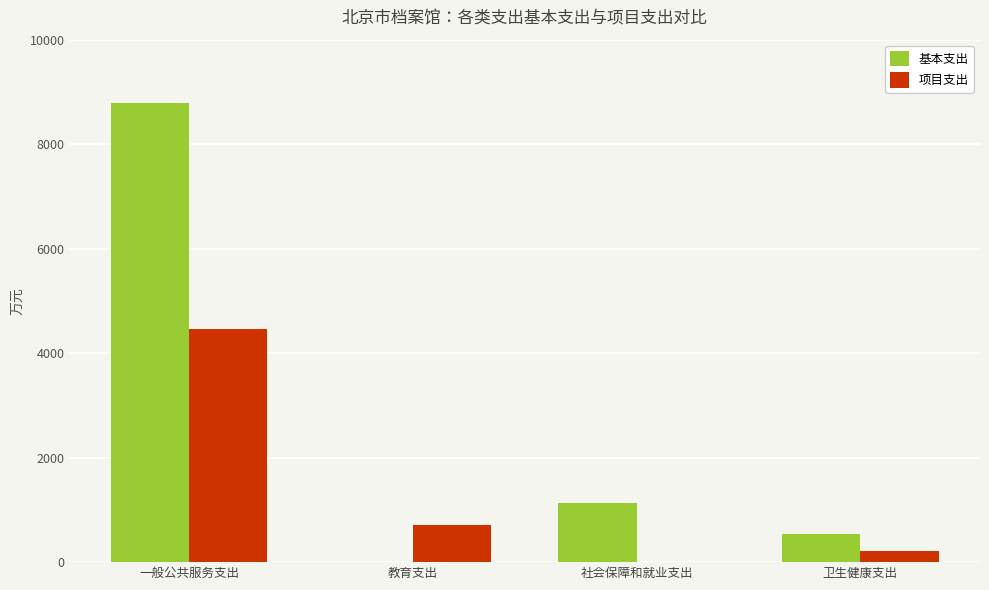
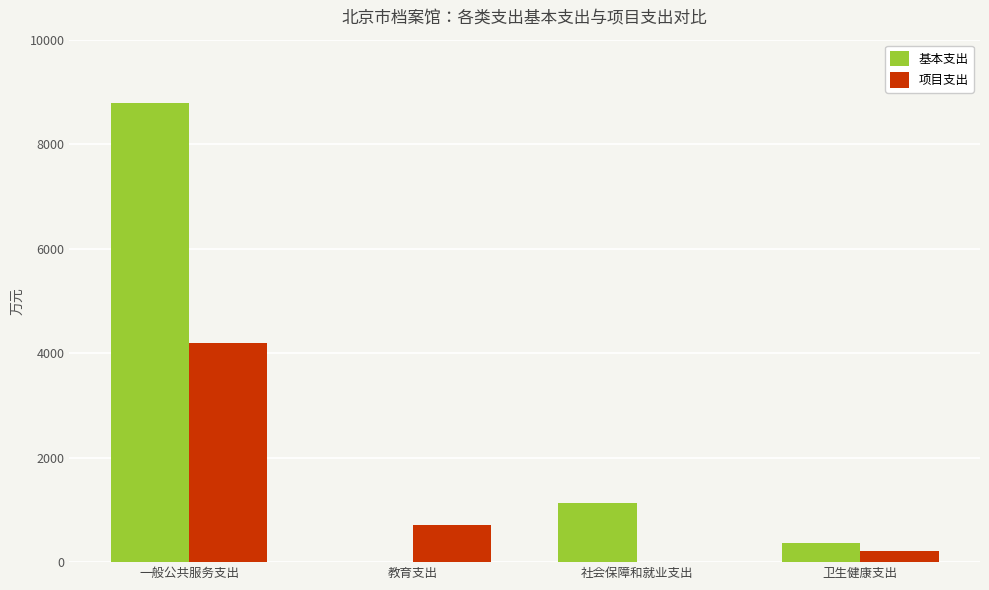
  {
    "基本支出": {
      "一般公共服务支出": 8800,
      "社会保障和就业支出": 1100,
-     "卫生健康支出": 500
+     "卫生健康支出": 400
    },
    "项目支出": {
-     "一般公共服务支出": 4500,
+     "一般公共服务支出": 4200,
      "教育支出": 700,
      "社会保障和就业支出": 0,
      "卫生健康支出": 200
    }
  }
